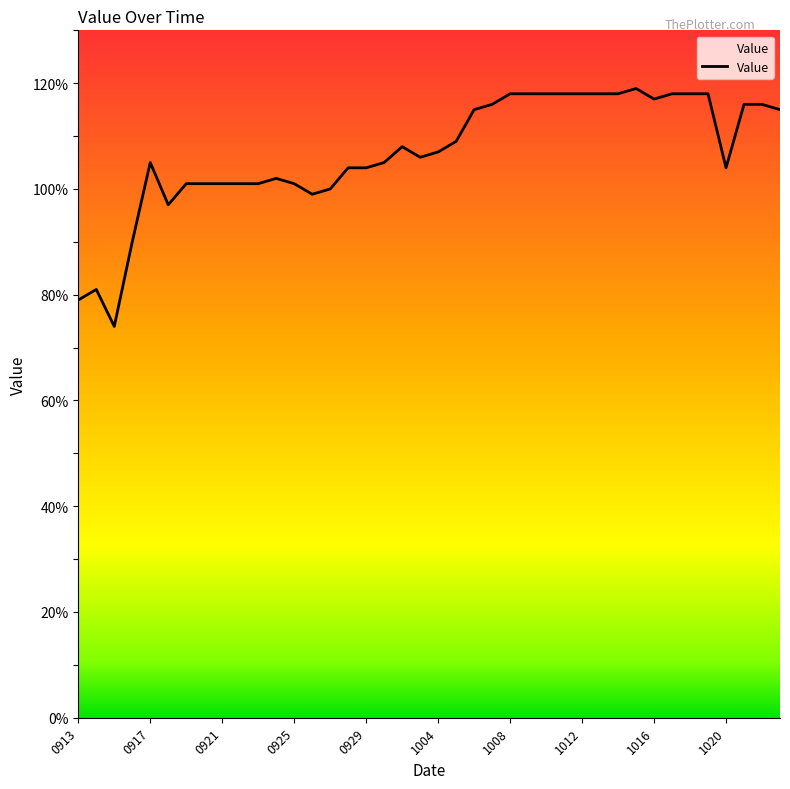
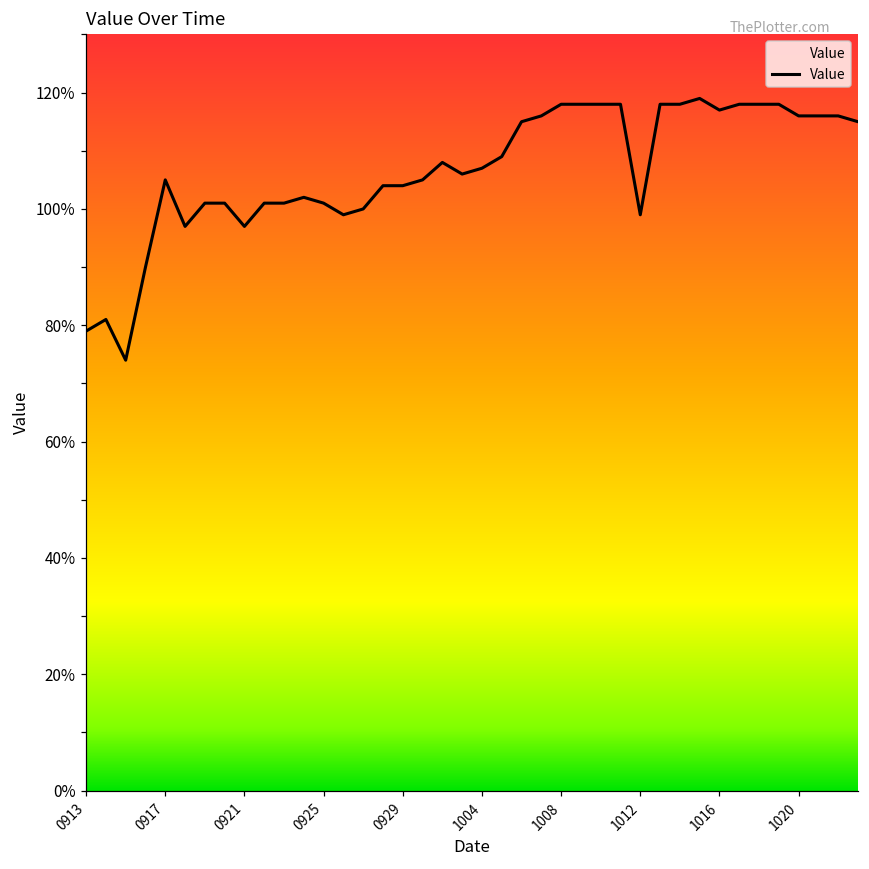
  {
    "0913": "79%",
    "0917": "105%",
-   "0921": "101%",
+   "0921": "97%",
    "0925": "101%",
    "0929": "104%",
    "1004": "107%",
    "1008": "118%",
-   "1012": "118%",
+   "1012": "99%",
    "1016": "117%",
-   "1020": "104%"
+   "1020": "116%"
  }
